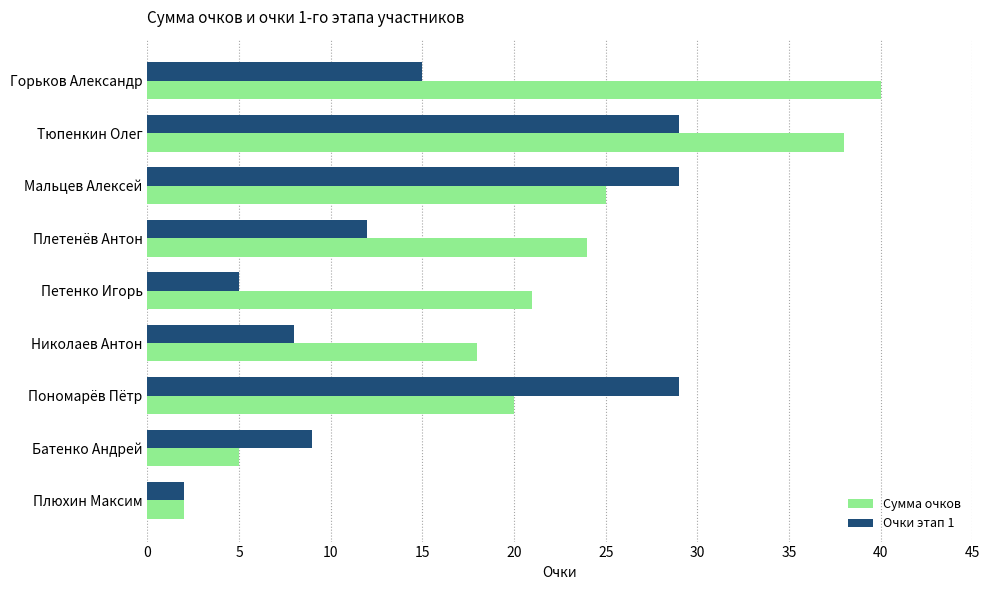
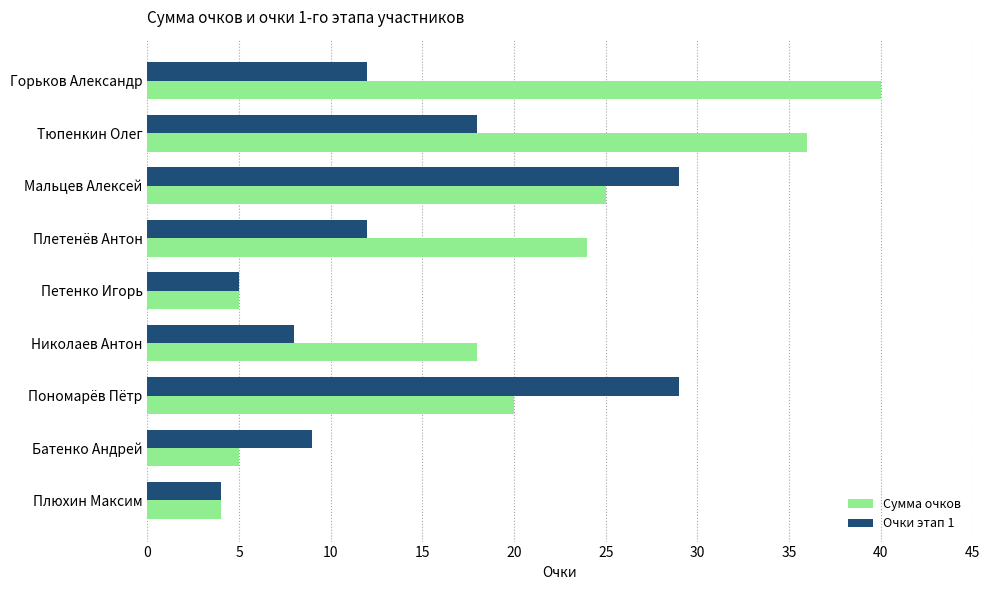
  {
    "Сумма очков": {
      "Горьков Александр": 40,
-     "Тюпенкин Олег": 38,
+     "Тюпенкин Олег": 36,
      "Мальцев Алексей": 25,
      "Плетенёв Антон": 24,
-     "Петенко Игорь": 21,
+     "Петенко Игорь": 5,
      "Николаев Антон": 18,
      "Пономарёв Пётр": 20,
      "Батенко Андрей": 5,
-     "Плюхин Максим": 2
+     "Плюхин Максим": 4
    },
    "Очки этап 1": {
-     "Горьков Александр": 15,
-     "Тюпенкин Олег": 29,
+     "Горьков Александр": 12,
+     "Тюпенкин Олег": 18,
      "Мальцев Алексей": 29,
      "Плетенёв Антон": 12,
      "Петенко Игорь": 5,
      "Николаев Антон": 8,
      "Пономарёв Пётр": 29,
      "Батенко Андрей": 9,
-     "Плюхин Максим": 2
+     "Плюхин Максим": 4
    }
  }
